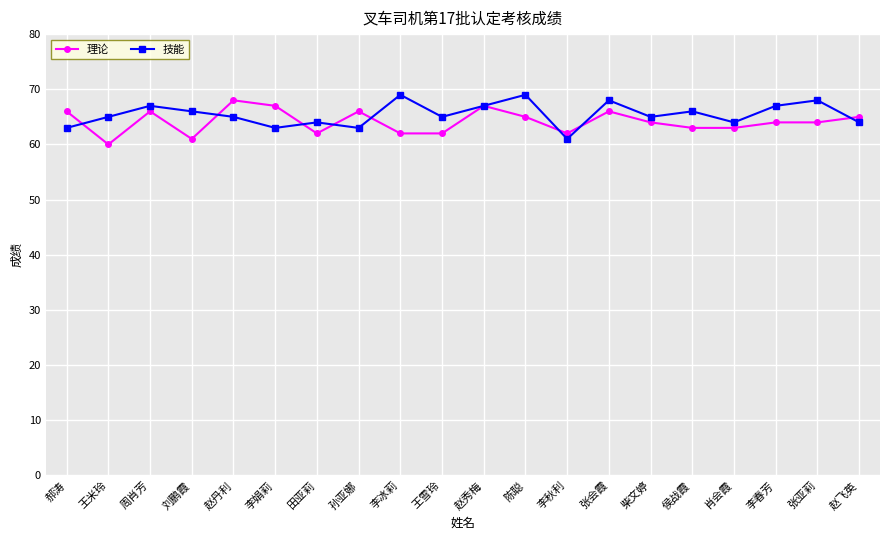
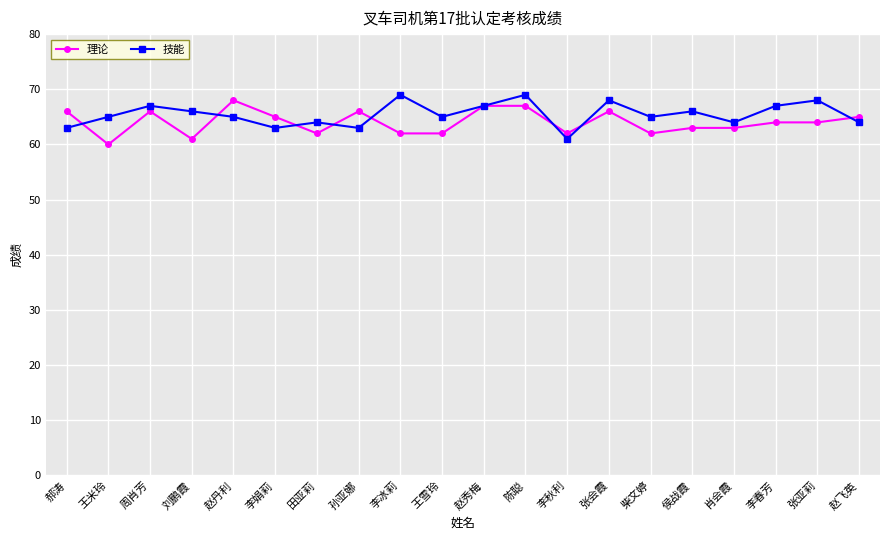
  {
    "理论": {
      "郝涛": 66,
      "王米玲": 60,
      "周肖芳": 66,
      "刘鹏霞": 61,
      "赵丹利": 68,
-     "李娟莉": 67,
+     "李娟莉": 65,
      "田亚莉": 62,
      "孙亚娜": 66,
      "李冰莉": 62,
      "王雪玲": 62,
-     "陈聪": 65,
+     "陈聪": 67,
      "李秋利": 62,
      "张会霞": 66,
-     "柴文婷": 64,
+     "柴文婷": 62,
      "侯战霞": 63,
      "肖会霞": 63,
      "李春芳": 64,
      "张亚莉": 64,
      "赵飞英": 65
    },
    "技能": {
      "郝涛": 63,
      "王米玲": 65,
      "周肖芳": 67,
      "刘鹏霞": 66,
      "赵丹利": 65,
      "李娟莉": 63,
      "田亚莉": 64,
      "孙亚娜": 63,
      "李冰莉": 69,
      "王雪玲": 65,
      "陈聪": 69,
      "李秋利": 61,
      "张会霞": 68,
      "柴文婷": 65,
      "侯战霞": 66,
      "肖会霞": 64,
      "李春芳": 67,
      "张亚莉": 68,
      "赵飞英": 64
    }
  }
